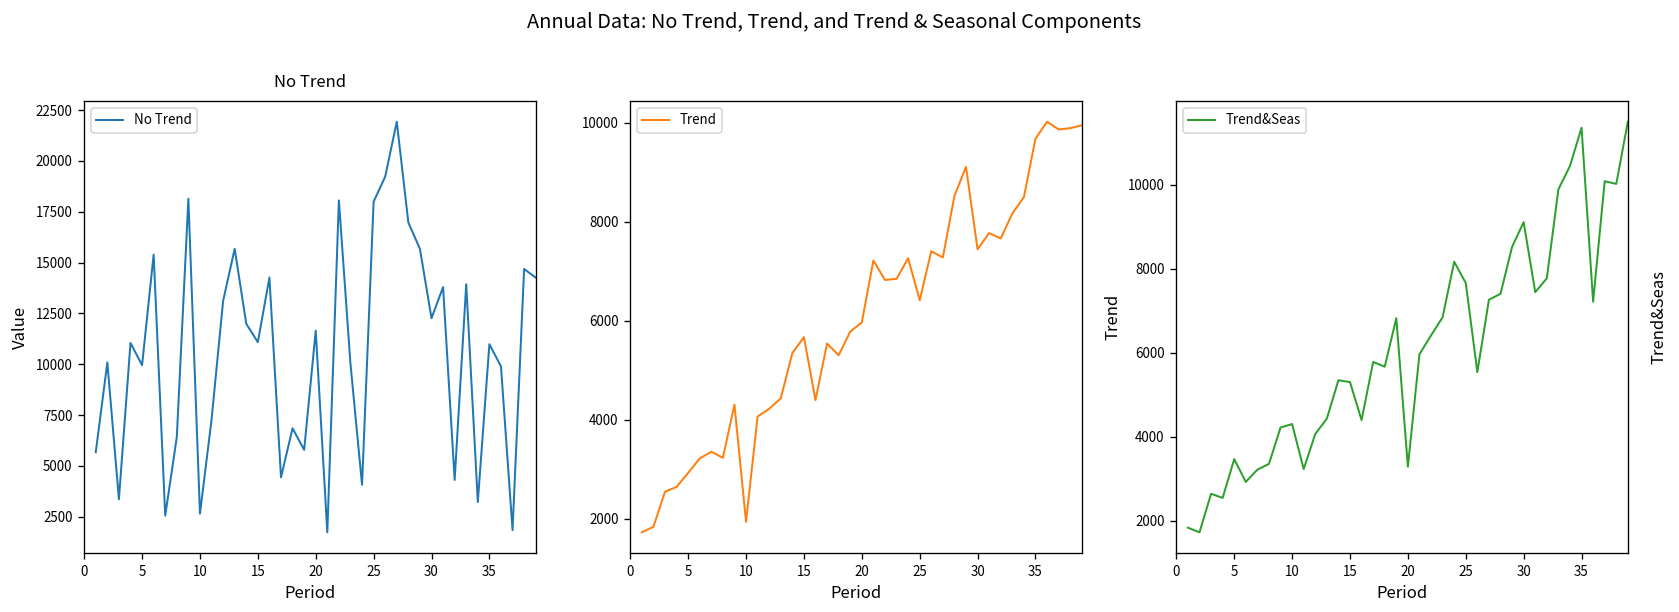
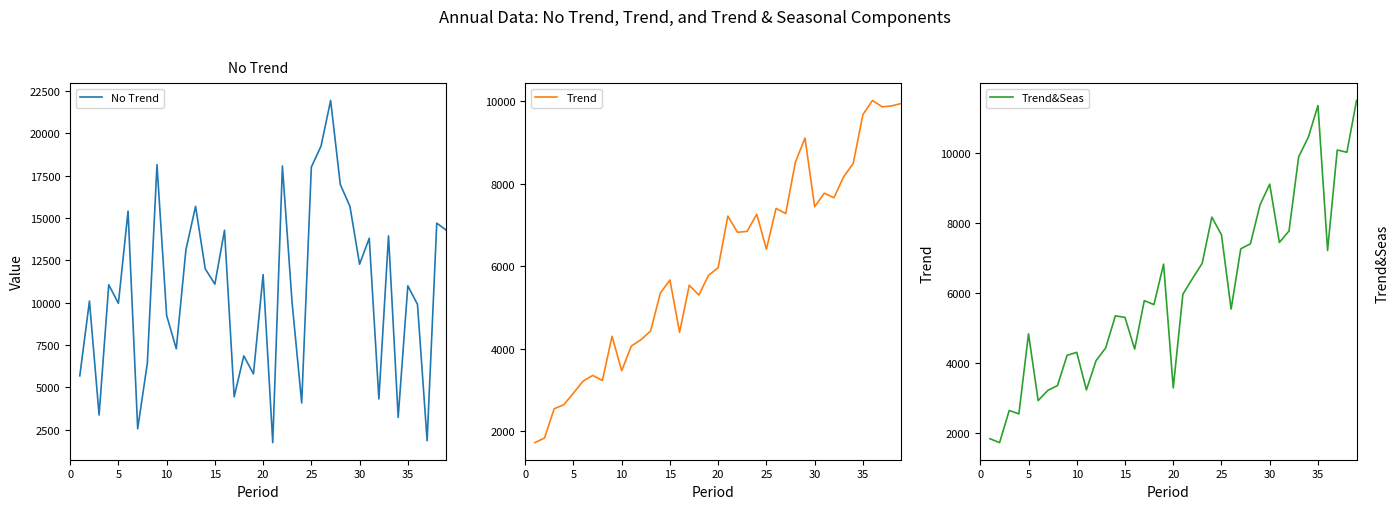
  {
    "No Trend": {
      "5": 10000,
-     "10": 2600,
+     "10": 9200,
      "15": 11100,
      "20": 11700,
      "25": 18000,
      "30": 12300,
      "35": 11000
    },
    "Trend": {
      "5": 2900,
-     "10": 1900,
+     "10": 3500,
      "15": 5700,
      "20": 6000,
      "25": 6400,
      "30": 7400,
      "35": 9700
    },
    "Trend&Seas": {
-     "5": 3500,
+     "5": 4800,
      "10": 4300,
      "15": 5300,
      "20": 3300,
      "25": 7700,
      "30": 9100,
      "35": 11400
    }
  }
